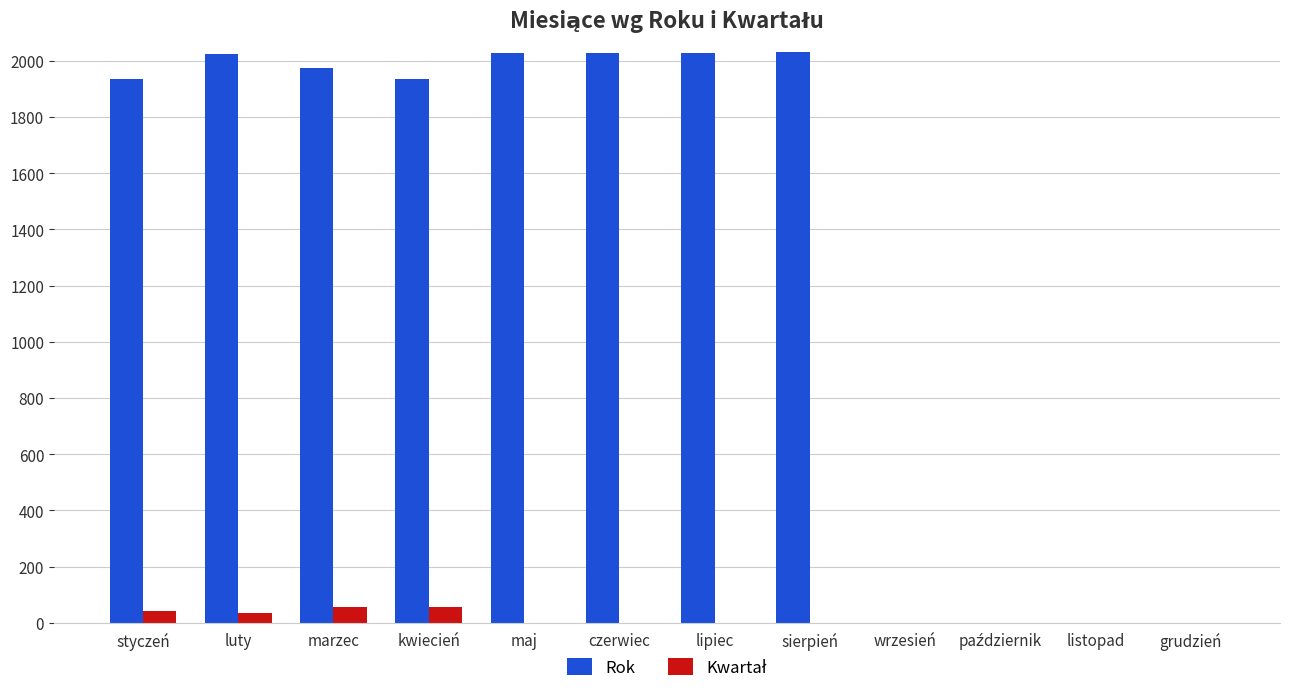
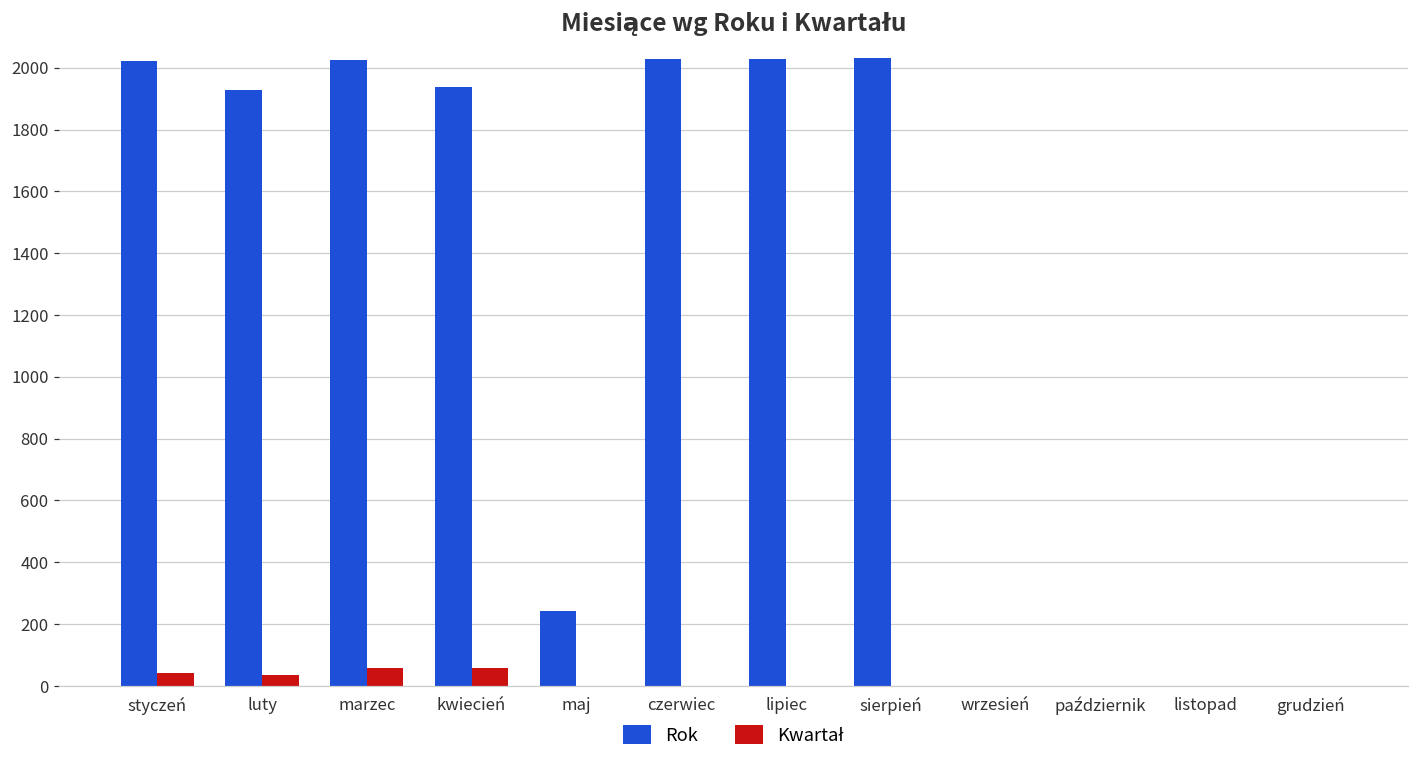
  {
    "Rok": {
-     "styczeń": 1940,
-     "luty": 2020,
-     "marzec": 1970,
+     "styczeń": 2020,
+     "luty": 1930,
+     "marzec": 2030,
      "kwiecień": 1940,
-     "maj": 2030,
+     "maj": 240,
      "czerwiec": 2030,
      "lipiec": 2030,
      "sierpień": 2030,
      "wrzesień": 0,
      "październik": 0,
      "listopad": 0,
      "grudzień": 0
    },
    "Kwartał": {
      "styczeń": 40,
      "luty": 30,
      "marzec": 60,
      "kwiecień": 60,
      "maj": 0,
      "czerwiec": 0,
      "lipiec": 0,
      "sierpień": 0,
      "wrzesień": 0,
      "październik": 0,
      "listopad": 0,
      "grudzień": 0
    }
  }
